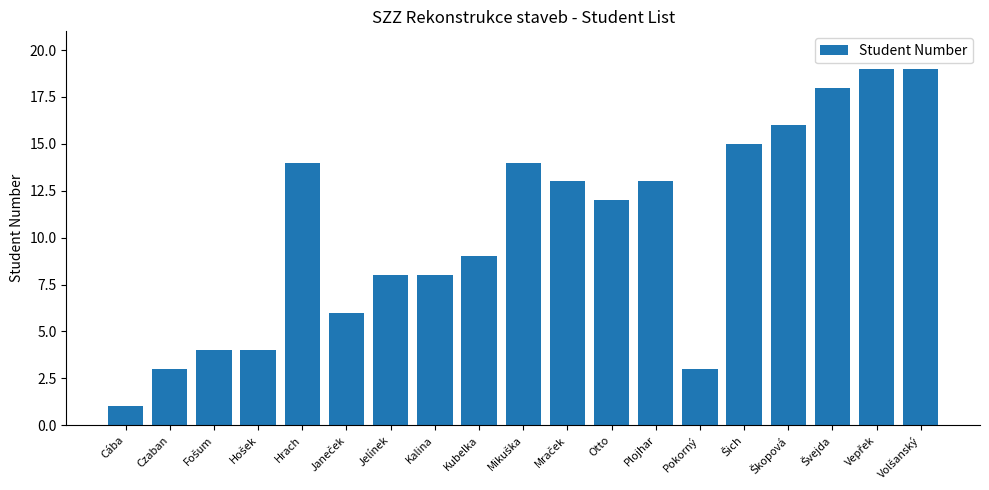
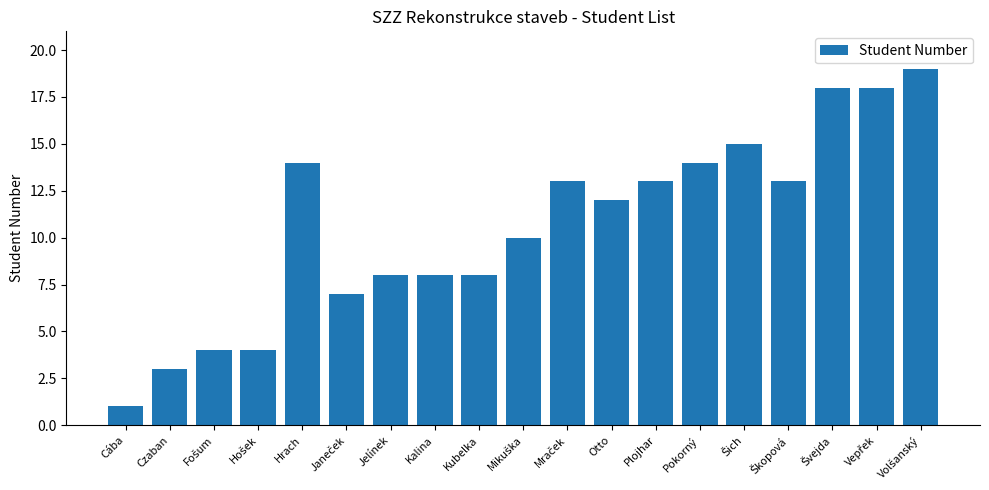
  {
    "Cába": 1,
    "Czaban": 3,
    "Fošum": 4,
    "Hošek": 4,
    "Hrach": 14,
-   "Janeček": 6,
+   "Janeček": 7,
    "Jelínek": 8,
    "Kalina": 8,
-   "Kubelka": 9,
-   "Mikuška": 14,
+   "Kubelka": 8,
+   "Mikuška": 10,
    "Mraček": 13,
    "Otto": 12,
    "Plojhar": 13,
-   "Pokorný": 3,
+   "Pokorný": 14,
    "Šich": 15,
-   "Škopová": 16,
+   "Škopová": 13,
    "Švejda": 18,
-   "Vepřek": 19,
+   "Vepřek": 18,
    "Volšanský": 19
  }
